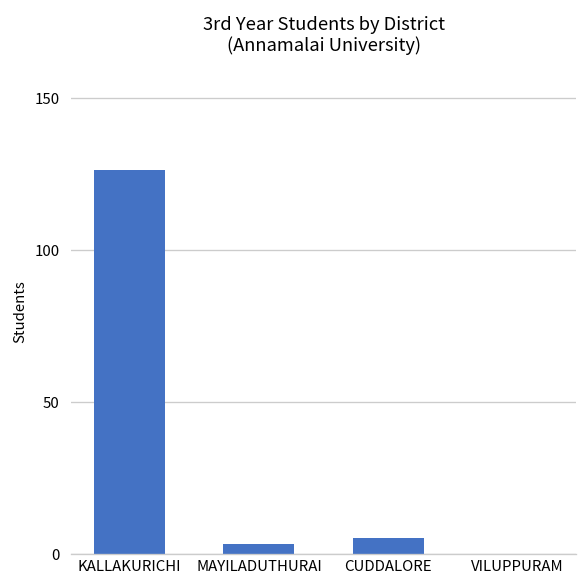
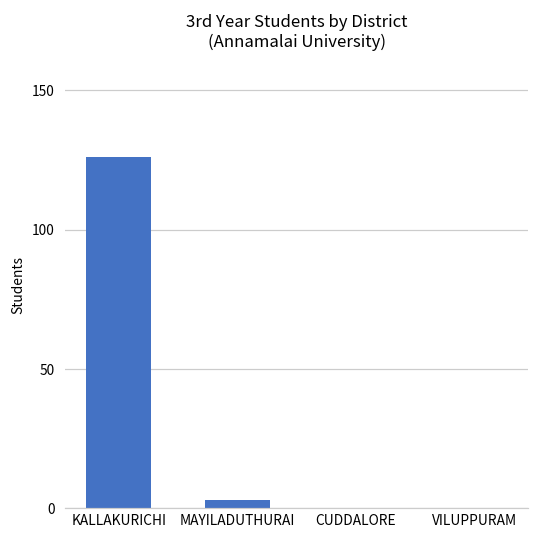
  {
    "KALLAKURICHI": 126,
    "MAYILADUTHURAI": 3,
-   "CUDDALORE": 5,
+   "CUDDALORE": 0,
    "VILUPPURAM": 0
  }
